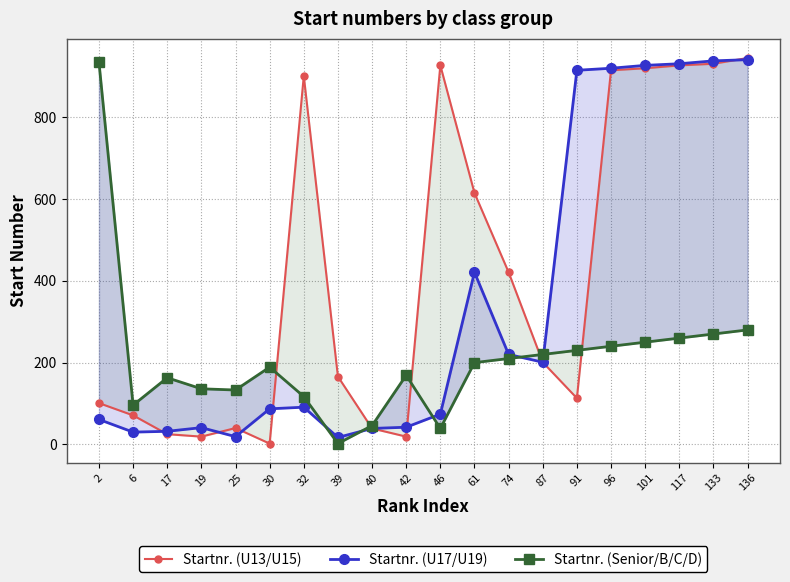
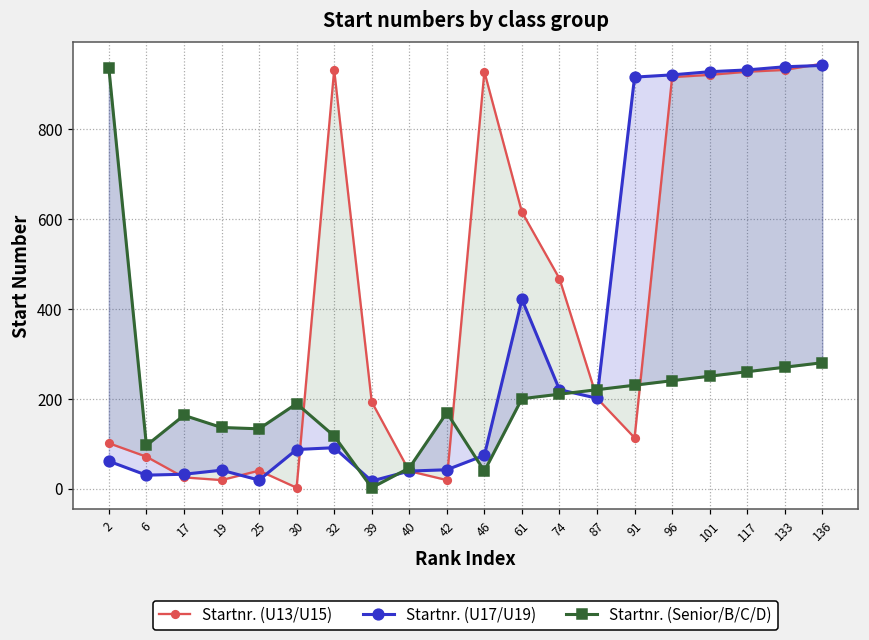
  {
    "Startnr. (U13/U15)": {
      "2": 100,
      "6": 70,
      "17": 30,
      "19": 20,
      "25": 40,
      "30": 0,
-     "32": 900,
-     "39": 170,
+     "32": 930,
+     "39": 190,
      "42": 20,
-     "74": 420,
+     "74": 470,
      "91": 110
    }
  }
